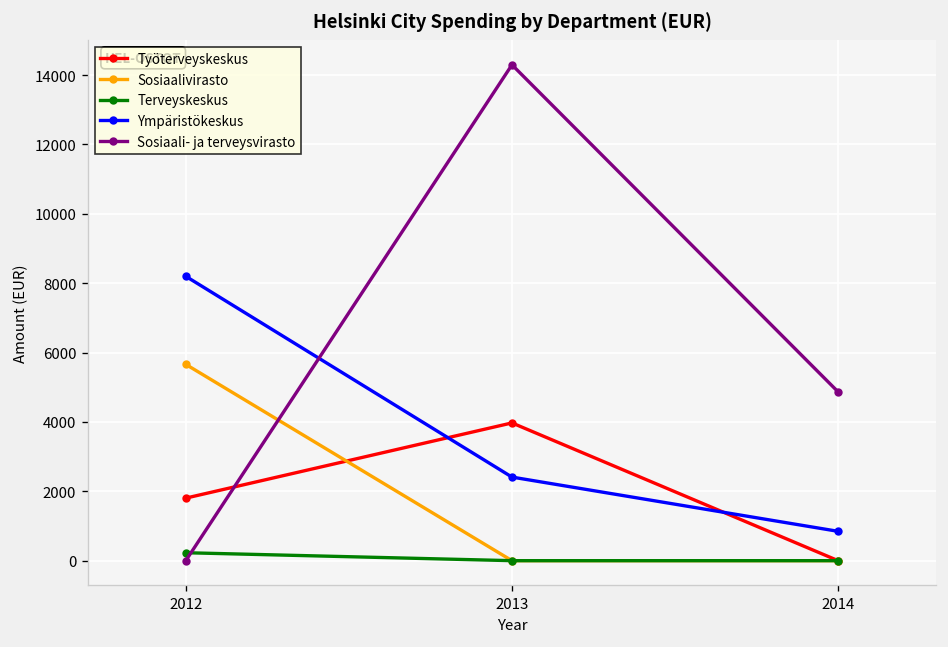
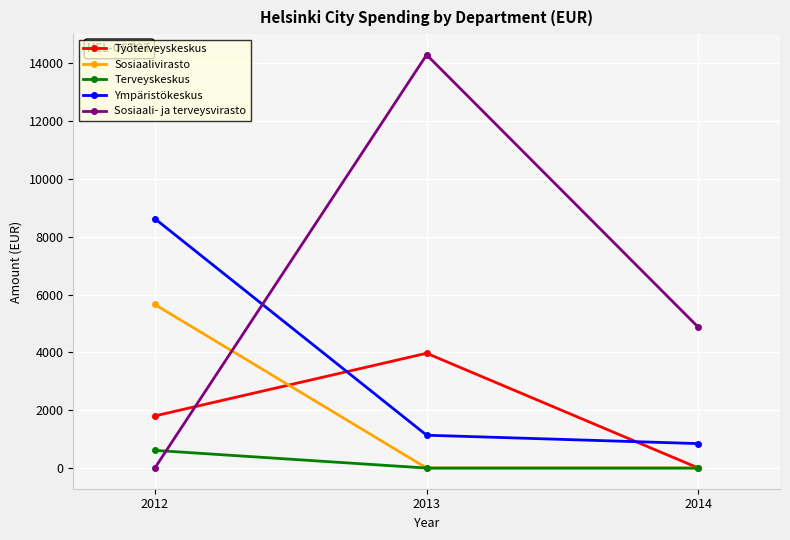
  {
    "Työterveyskeskus": {
      "2012": 1800,
      "2013": 4000
    },
    "Sosiaalivirasto": {
      "2012": 5700
    },
    "Terveyskeskus": {
-     "2012": 200
+     "2012": 600
    },
    "Ympäristökeskus": {
-     "2012": 8200,
-     "2013": 2400,
+     "2012": 8600,
+     "2013": 1100,
      "2014": 800
    },
    "Sosiaali- ja terveysvirasto": {
      "2012": 0,
      "2013": 14300,
      "2014": 4900
    }
  }
